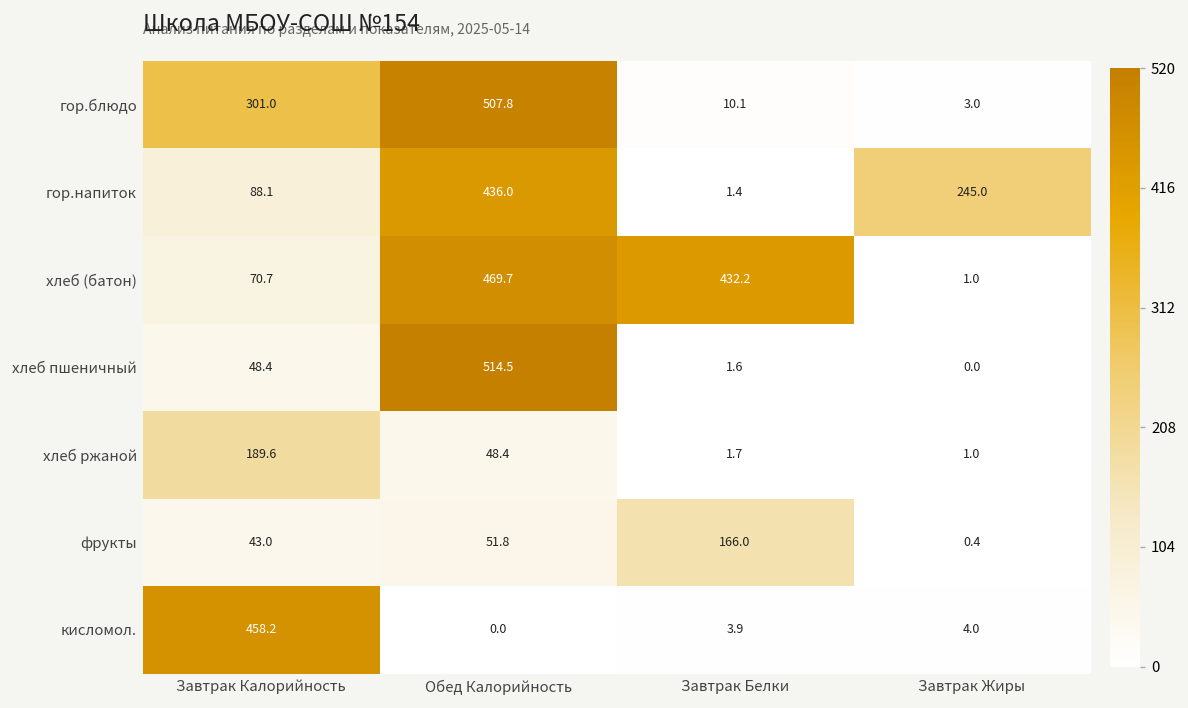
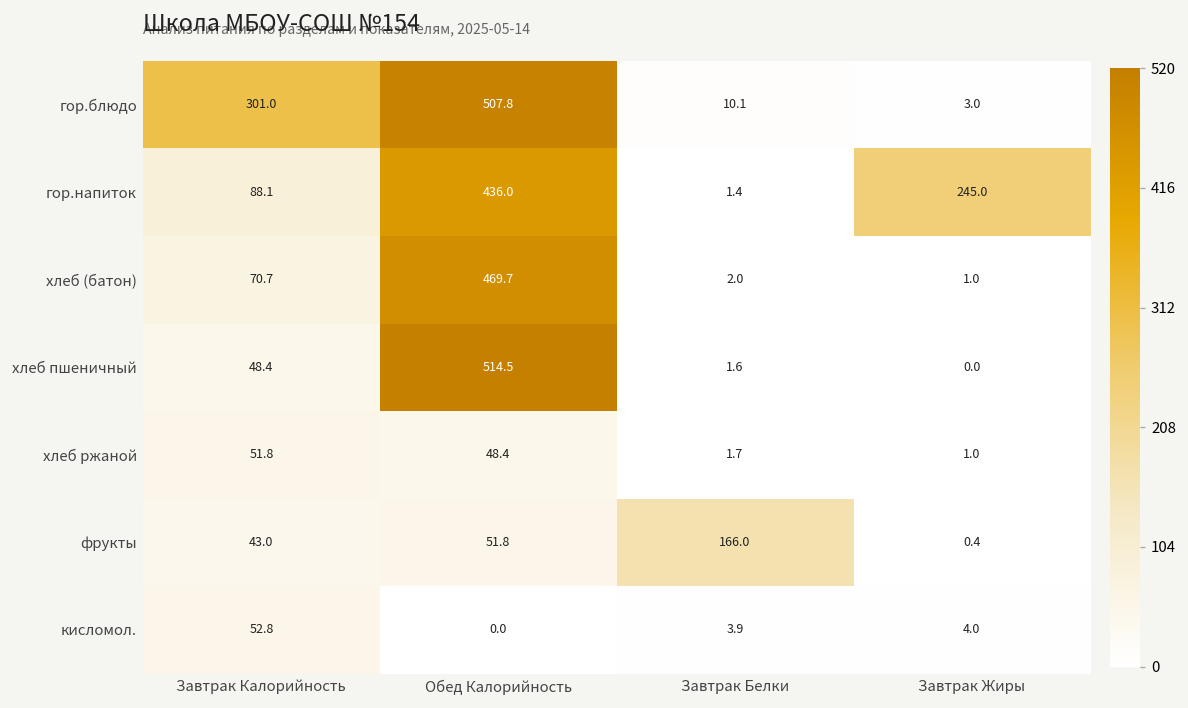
  {
    "гор.блюдо": {
      "Завтрак Калорийность": 301.0,
      "Обед Калорийность": 507.8,
      "Завтрак Белки": 10.1,
      "Завтрак Жиры": 3.0
    },
    "гор.напиток": {
      "Завтрак Калорийность": 88.1,
      "Обед Калорийность": 436.0,
      "Завтрак Белки": 1.4,
      "Завтрак Жиры": 245.0
    },
    "хлеб (батон)": {
      "Завтрак Калорийность": 70.7,
      "Обед Калорийность": 469.7,
-     "Завтрак Белки": 432.2,
+     "Завтрак Белки": 2.0,
      "Завтрак Жиры": 1.0
    },
    "хлеб пшеничный": {
      "Завтрак Калорийность": 48.4,
      "Обед Калорийность": 514.5,
      "Завтрак Белки": 1.6,
      "Завтрак Жиры": 0.0
    },
    "хлеб ржаной": {
-     "Завтрак Калорийность": 189.6,
+     "Завтрак Калорийность": 51.8,
      "Обед Калорийность": 48.4,
      "Завтрак Белки": 1.7,
      "Завтрак Жиры": 1.0
    },
    "фрукты": {
      "Завтрак Калорийность": 43.0,
      "Обед Калорийность": 51.8,
      "Завтрак Белки": 166.0,
      "Завтрак Жиры": 0.4
    },
    "кисломол.": {
-     "Завтрак Калорийность": 458.2,
+     "Завтрак Калорийность": 52.8,
      "Обед Калорийность": 0.0,
      "Завтрак Белки": 3.9,
      "Завтрак Жиры": 4.0
    }
  }
